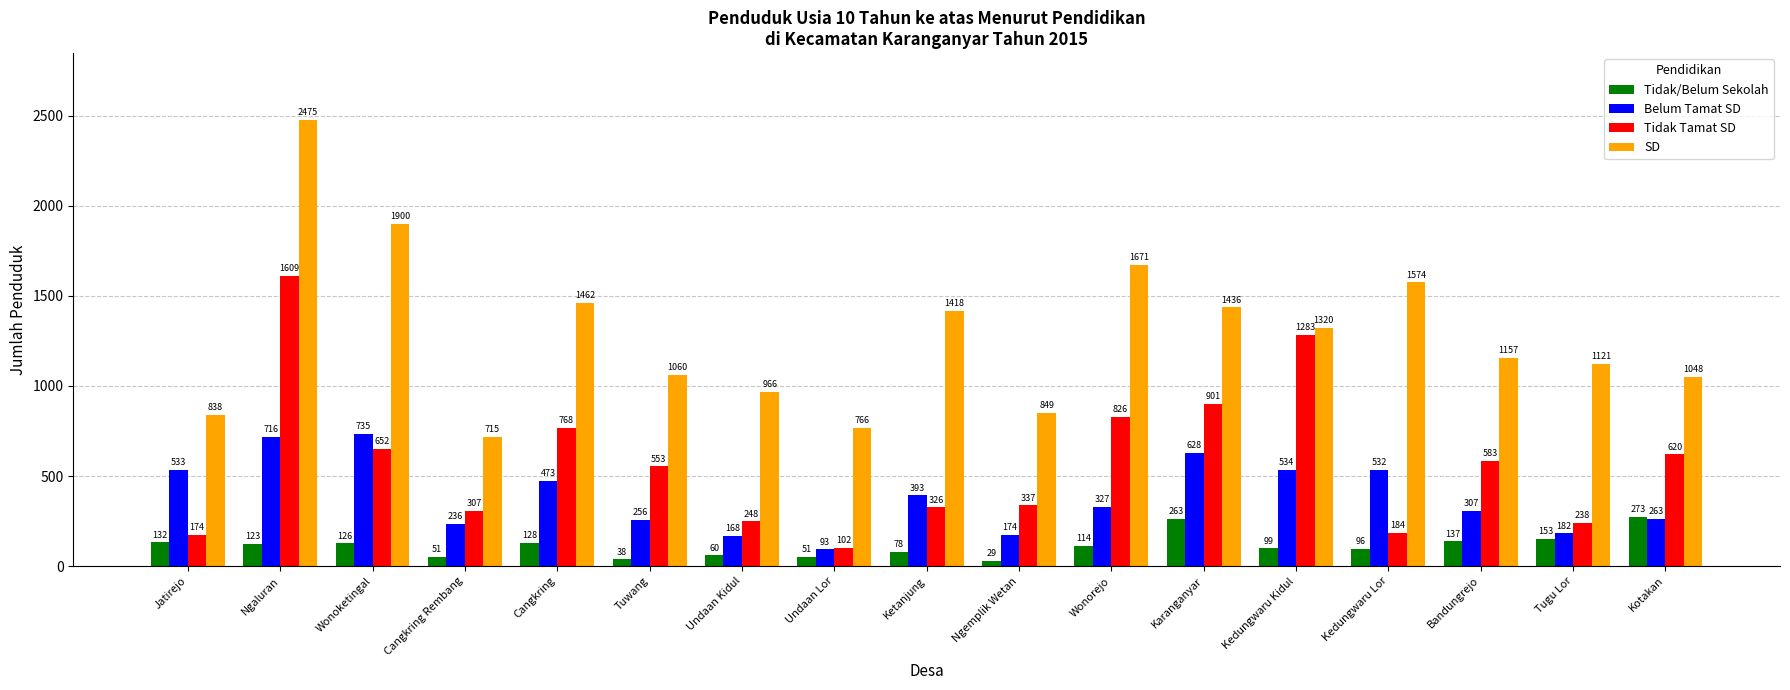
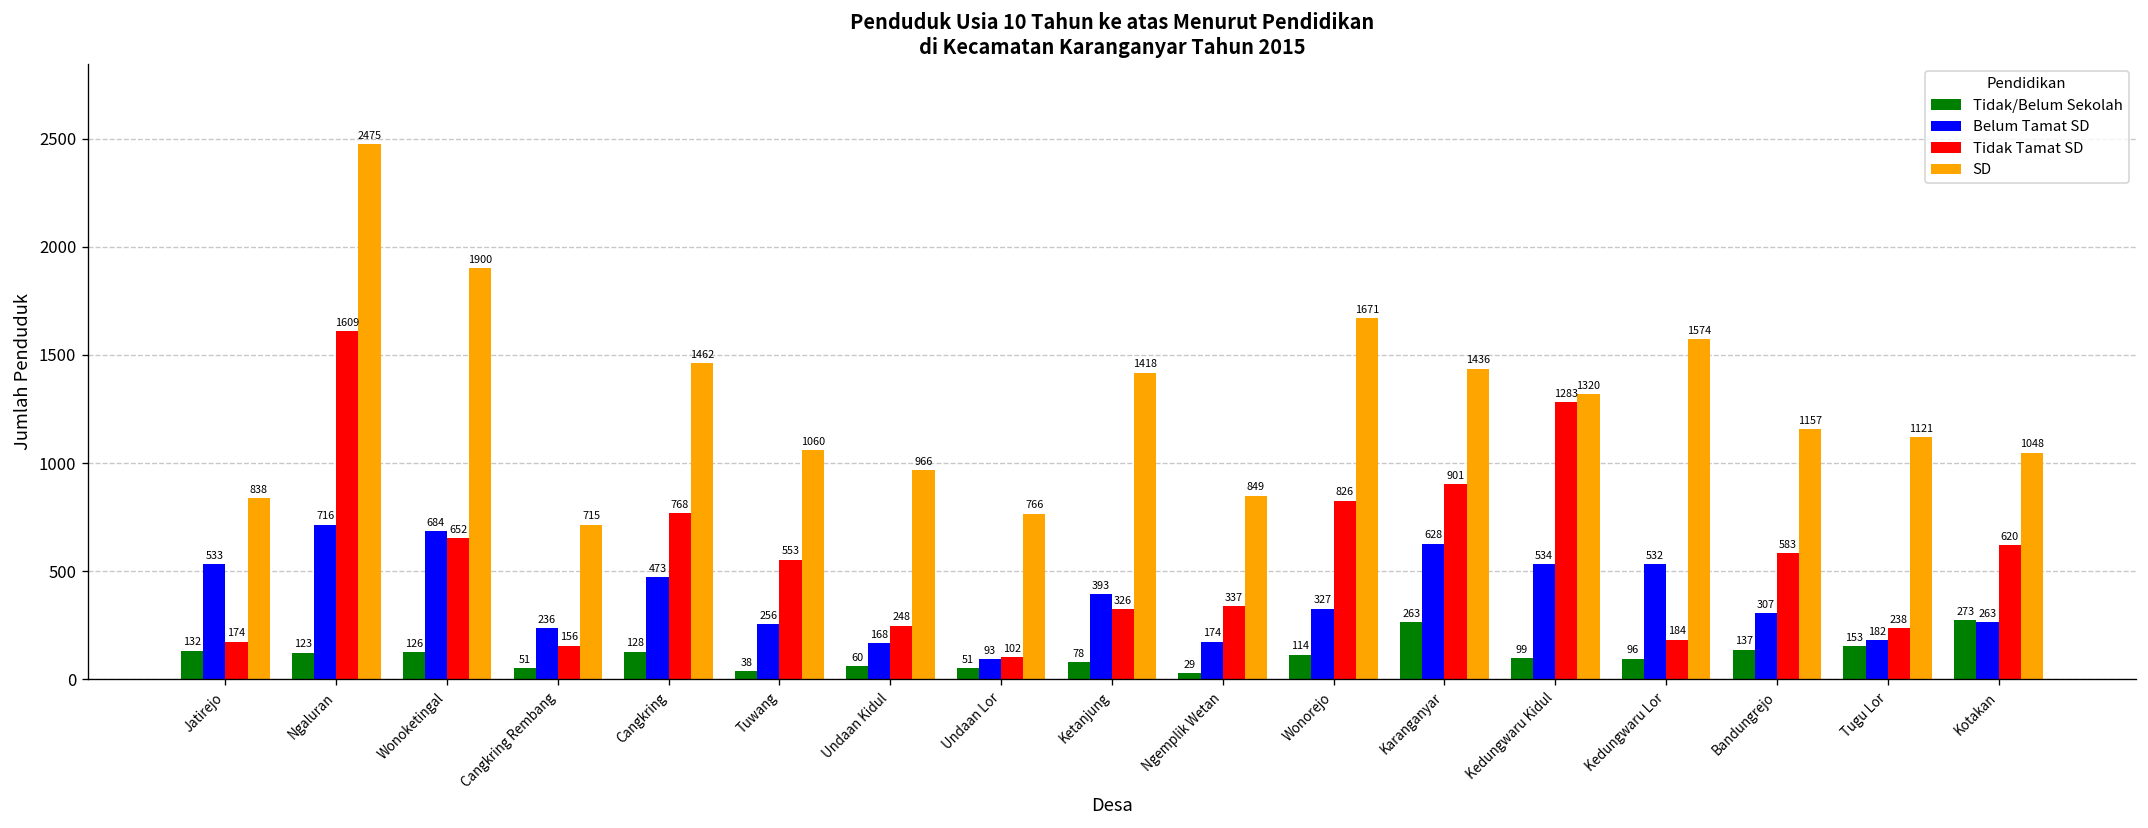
  {
    "Tidak/Belum Sekolah": {
      "Jatirejo": 132,
      "Ngaluran": 123,
      "Wonoketingal": 126,
      "Cangkring Rembang": 51,
      "Cangkring": 128,
      "Tuwang": 38,
      "Undaan Kidul": 60,
      "Undaan Lor": 51,
      "Ketanjung": 78,
      "Ngemplik Wetan": 29,
      "Wonorejo": 114,
      "Karanganyar": 263,
      "Kedungwaru Kidul": 99,
      "Kedungwaru Lor": 96,
      "Bandungrejo": 137,
      "Tugu Lor": 153,
      "Kotakan": 273
    },
    "Belum Tamat SD": {
      "Jatirejo": 533,
      "Ngaluran": 716,
-     "Wonoketingal": 735,
+     "Wonoketingal": 684,
      "Cangkring Rembang": 236,
      "Cangkring": 473,
      "Tuwang": 256,
      "Undaan Kidul": 168,
      "Undaan Lor": 93,
      "Ketanjung": 393,
      "Ngemplik Wetan": 174,
      "Wonorejo": 327,
      "Karanganyar": 628,
      "Kedungwaru Kidul": 534,
      "Kedungwaru Lor": 532,
      "Bandungrejo": 307,
      "Tugu Lor": 182,
      "Kotakan": 263
    },
    "Tidak Tamat SD": {
      "Jatirejo": 174,
      "Ngaluran": 1609,
      "Wonoketingal": 652,
-     "Cangkring Rembang": 307,
+     "Cangkring Rembang": 156,
      "Cangkring": 768,
      "Tuwang": 553,
      "Undaan Kidul": 248,
      "Undaan Lor": 102,
      "Ketanjung": 326,
      "Ngemplik Wetan": 337,
      "Wonorejo": 826,
      "Karanganyar": 901,
      "Kedungwaru Kidul": 1283,
      "Kedungwaru Lor": 184,
      "Bandungrejo": 583,
      "Tugu Lor": 238,
      "Kotakan": 620
    },
    "SD": {
      "Jatirejo": 838,
      "Ngaluran": 2475,
      "Wonoketingal": 1900,
      "Cangkring Rembang": 715,
      "Cangkring": 1462,
      "Tuwang": 1060,
      "Undaan Kidul": 966,
      "Undaan Lor": 766,
      "Ketanjung": 1418,
      "Ngemplik Wetan": 849,
      "Wonorejo": 1671,
      "Karanganyar": 1436,
      "Kedungwaru Kidul": 1320,
      "Kedungwaru Lor": 1574,
      "Bandungrejo": 1157,
      "Tugu Lor": 1121,
      "Kotakan": 1048
    }
  }
